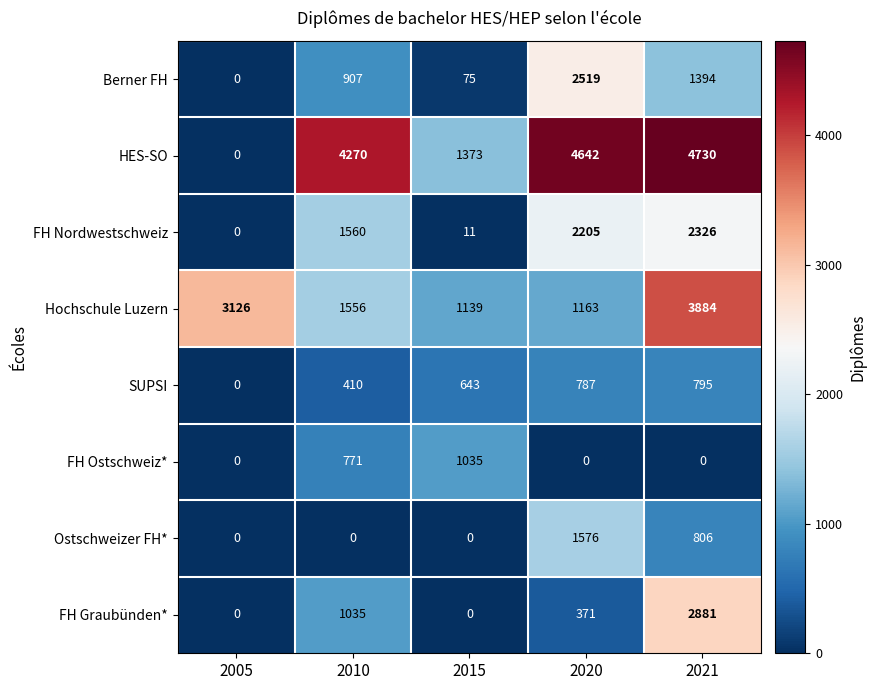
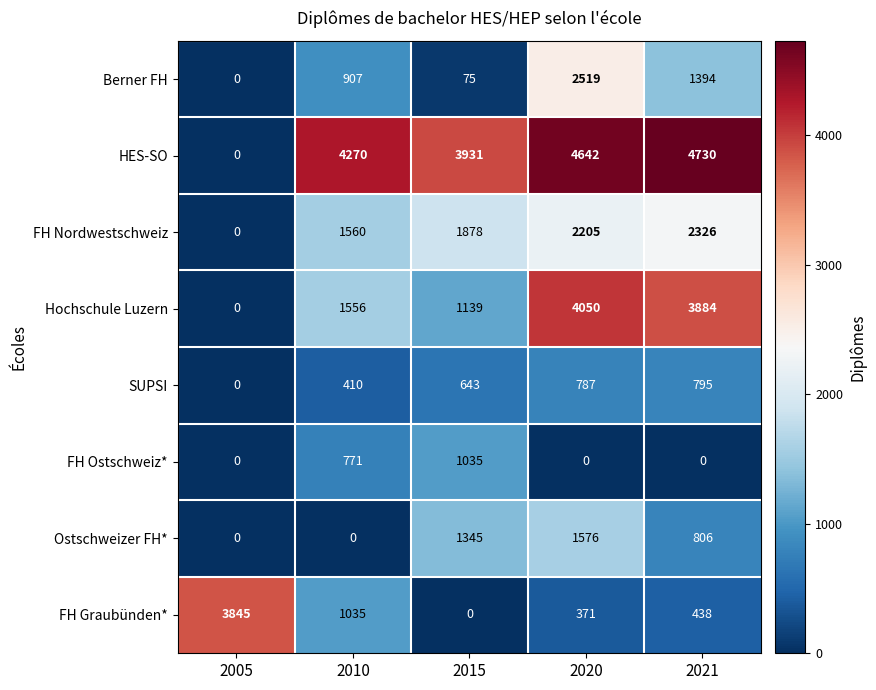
  {
    "Berner FH": {
      "2005": 0,
      "2010": 907,
      "2015": 75,
      "2020": 2519,
      "2021": 1394
    },
    "HES-SO": {
      "2005": 0,
      "2010": 4270,
-     "2015": 1373,
+     "2015": 3931,
      "2020": 4642,
      "2021": 4730
    },
    "FH Nordwestschweiz": {
      "2005": 0,
      "2010": 1560,
-     "2015": 11,
+     "2015": 1878,
      "2020": 2205,
      "2021": 2326
    },
    "Hochschule Luzern": {
-     "2005": 3126,
+     "2005": 0,
      "2010": 1556,
      "2015": 1139,
-     "2020": 1163,
+     "2020": 4050,
      "2021": 3884
    },
    "SUPSI": {
      "2005": 0,
      "2010": 410,
      "2015": 643,
      "2020": 787,
      "2021": 795
    },
    "FH Ostschweiz*": {
      "2005": 0,
      "2010": 771,
      "2015": 1035,
      "2020": 0,
      "2021": 0
    },
    "Ostschweizer FH*": {
      "2005": 0,
      "2010": 0,
-     "2015": 0,
+     "2015": 1345,
      "2020": 1576,
      "2021": 806
    },
    "FH Graubünden*": {
-     "2005": 0,
+     "2005": 3845,
      "2010": 1035,
      "2015": 0,
      "2020": 371,
-     "2021": 2881
+     "2021": 438
    }
  }
